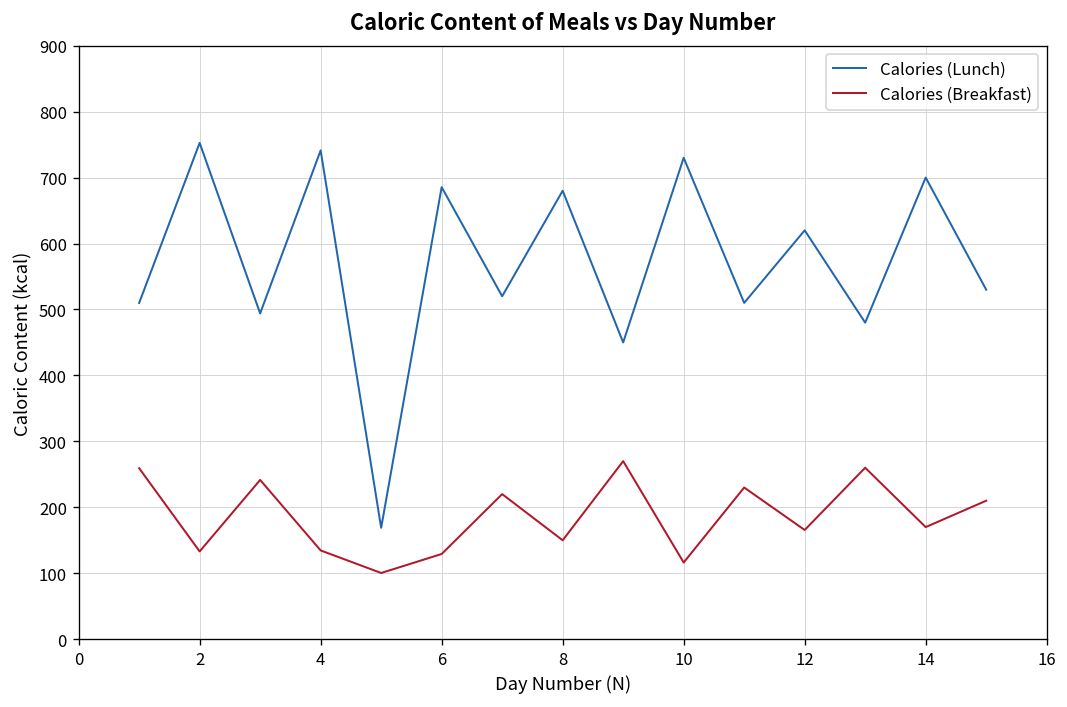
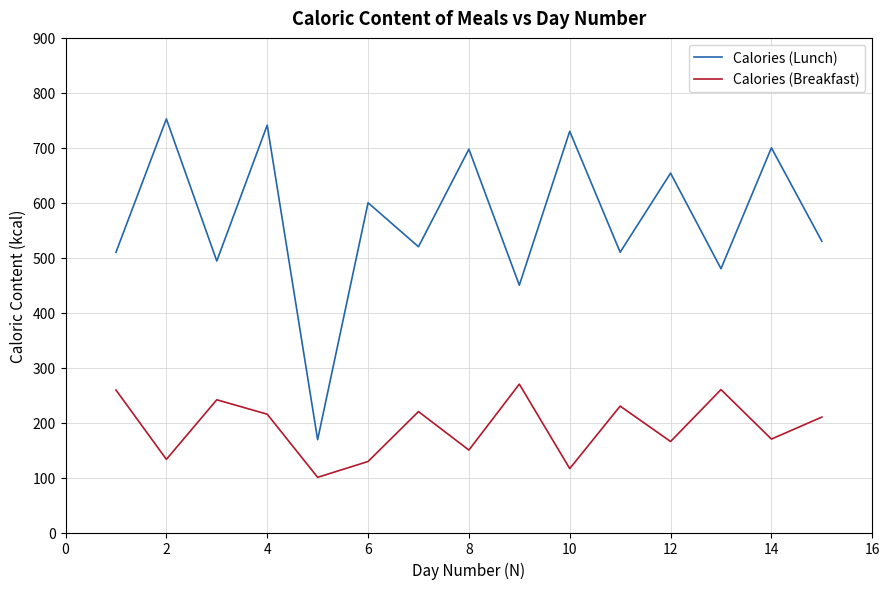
  {
    "Calories (Lunch)": {
      "2": 750,
      "4": 740,
-     "6": 690,
-     "8": 680,
+     "6": 600,
+     "8": 700,
      "10": 730,
-     "12": 620,
+     "12": 650,
      "14": 700
    },
    "Calories (Breakfast)": {
      "2": 130,
-     "4": 130,
+     "4": 220,
      "6": 130,
      "8": 150,
      "10": 120,
      "12": 170,
      "14": 170
    }
  }
